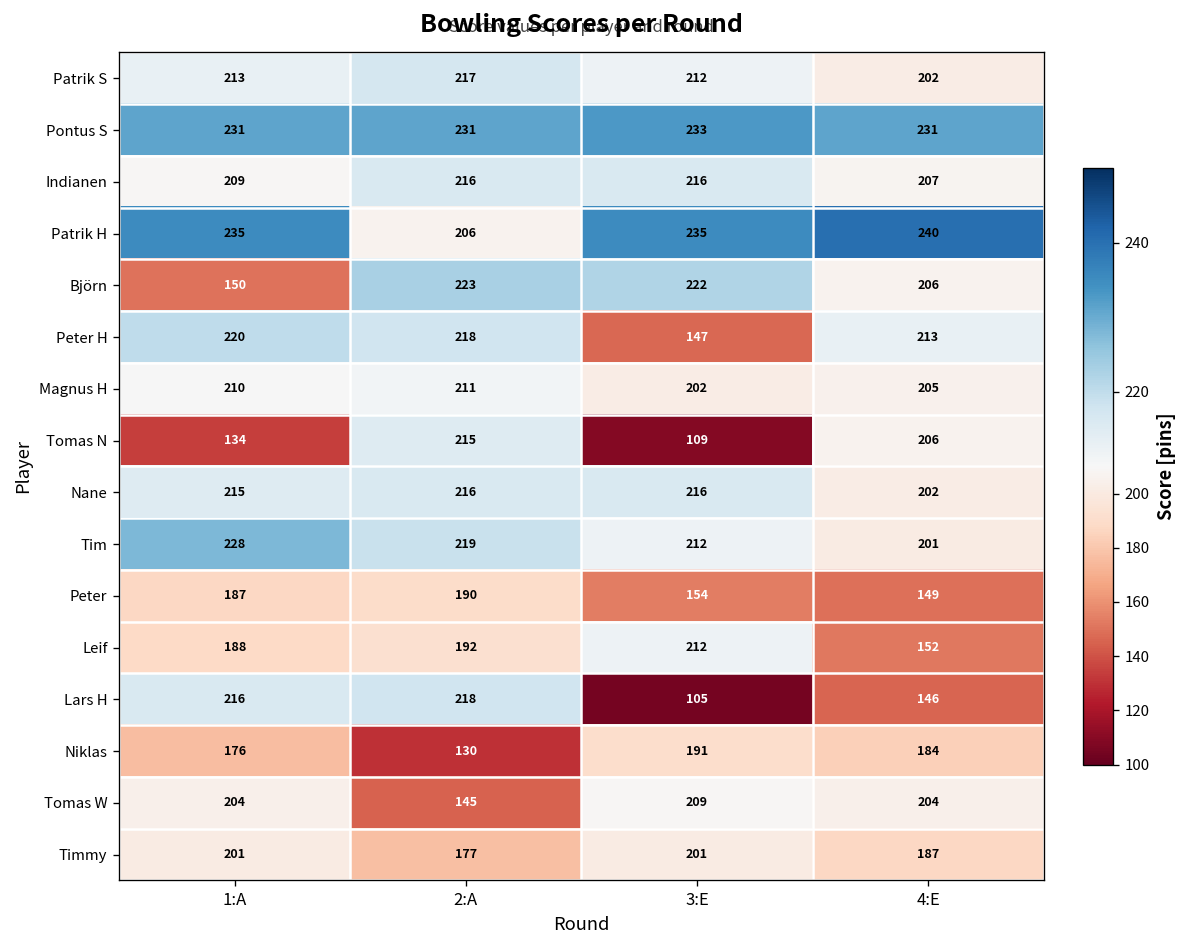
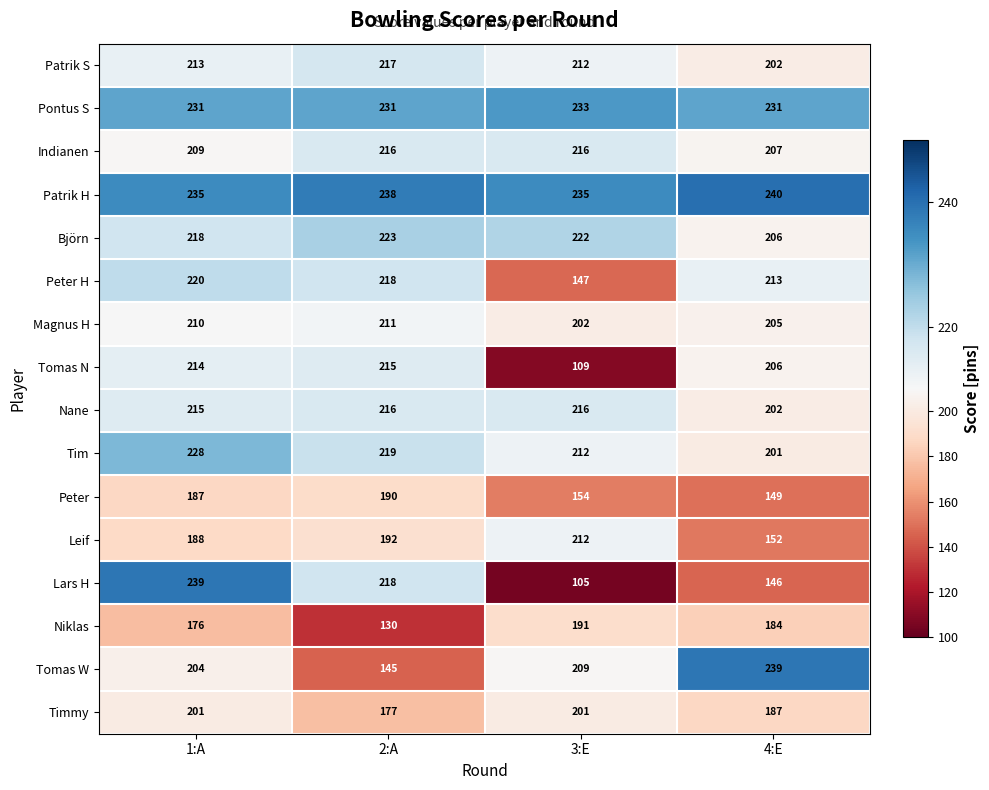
  {
    "Patrik S": {
      "1:A": 213,
      "2:A": 217,
      "3:E": 212,
      "4:E": 202
    },
    "Pontus S": {
      "1:A": 231,
      "2:A": 231,
      "3:E": 233,
      "4:E": 231
    },
    "Indianen": {
      "1:A": 209,
      "2:A": 216,
      "3:E": 216,
      "4:E": 207
    },
    "Patrik H": {
      "1:A": 235,
-     "2:A": 206,
+     "2:A": 238,
      "3:E": 235,
      "4:E": 240
    },
    "Björn": {
-     "1:A": 150,
+     "1:A": 218,
      "2:A": 223,
      "3:E": 222,
      "4:E": 206
    },
    "Peter H": {
      "1:A": 220,
      "2:A": 218,
      "3:E": 147,
      "4:E": 213
    },
    "Magnus H": {
      "1:A": 210,
      "2:A": 211,
      "3:E": 202,
      "4:E": 205
    },
    "Tomas N": {
-     "1:A": 134,
+     "1:A": 214,
      "2:A": 215,
      "3:E": 109,
      "4:E": 206
    },
    "Nane": {
      "1:A": 215,
      "2:A": 216,
      "3:E": 216,
      "4:E": 202
    },
    "Tim": {
      "1:A": 228,
      "2:A": 219,
      "3:E": 212,
      "4:E": 201
    },
    "Peter": {
      "1:A": 187,
      "2:A": 190,
      "3:E": 154,
      "4:E": 149
    },
    "Leif": {
      "1:A": 188,
      "2:A": 192,
      "3:E": 212,
      "4:E": 152
    },
    "Lars H": {
-     "1:A": 216,
+     "1:A": 239,
      "2:A": 218,
      "3:E": 105,
      "4:E": 146
    },
    "Niklas": {
      "1:A": 176,
      "2:A": 130,
      "3:E": 191,
      "4:E": 184
    },
    "Tomas W": {
      "1:A": 204,
      "2:A": 145,
      "3:E": 209,
-     "4:E": 204
+     "4:E": 239
    },
    "Timmy": {
      "1:A": 201,
      "2:A": 177,
      "3:E": 201,
      "4:E": 187
    }
  }
